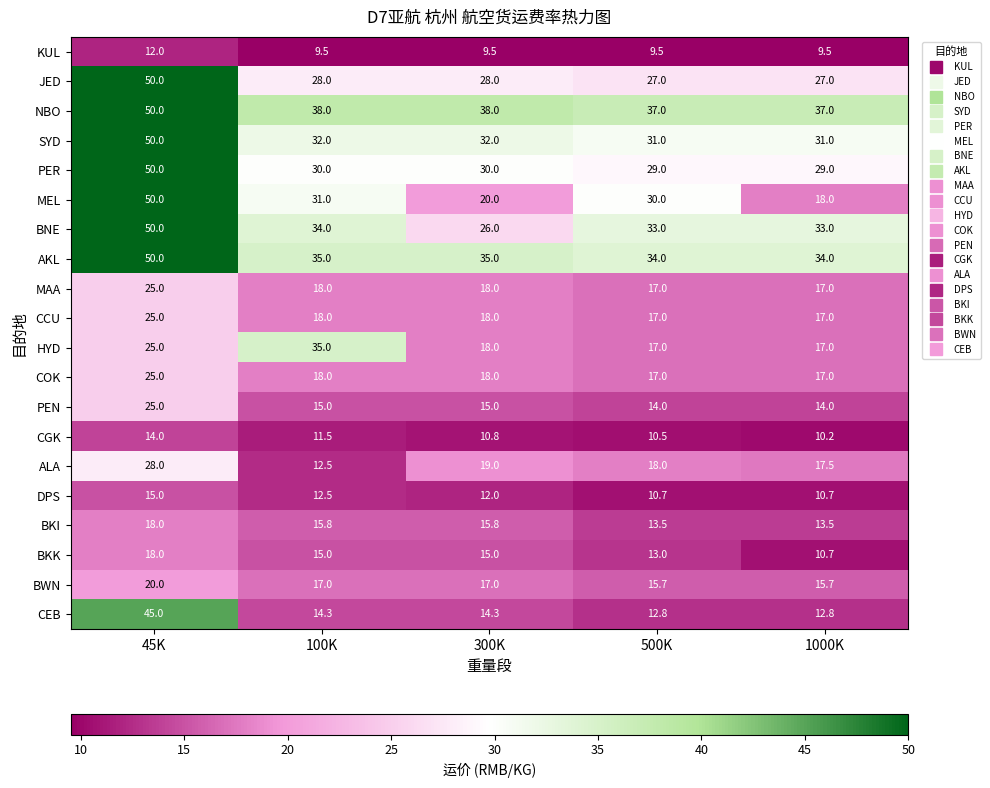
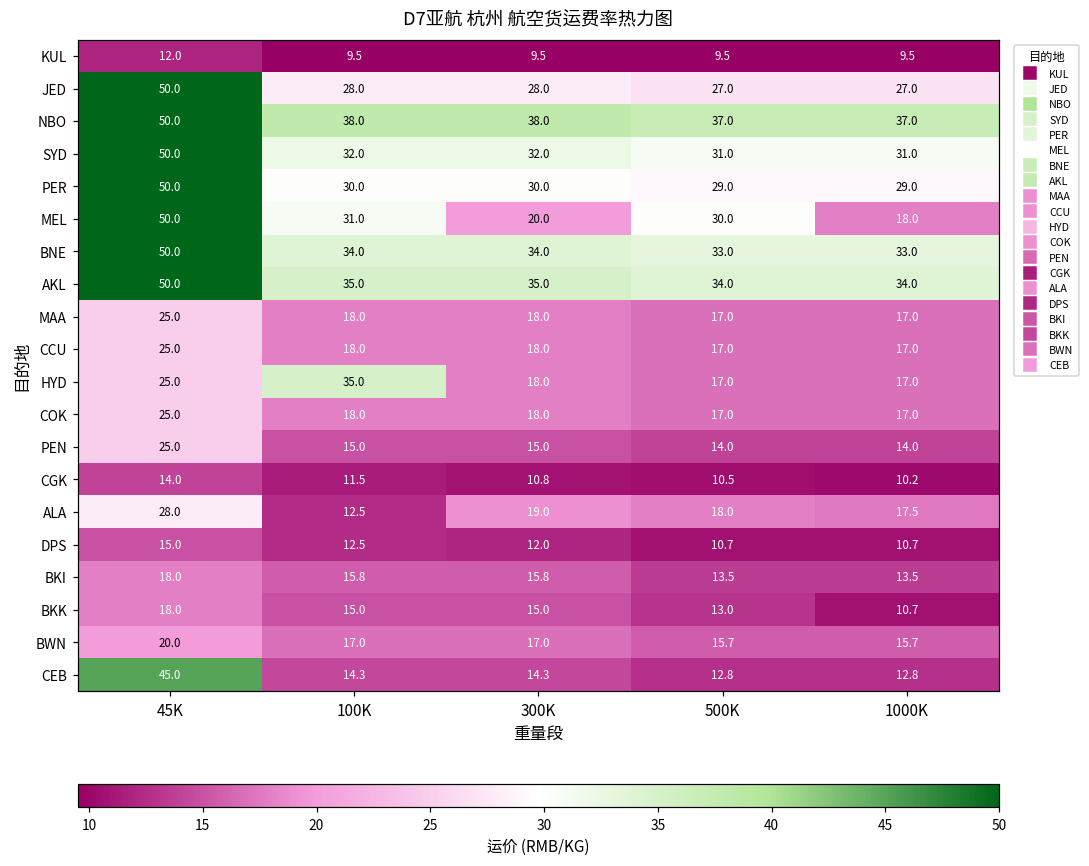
  {
    "KUL": {
      "45K": 12.0,
      "100K": 9.5,
      "300K": 9.5,
      "500K": 9.5,
      "1000K": 9.5
    },
    "JED": {
      "45K": 50.0,
      "100K": 28.0,
      "300K": 28.0,
      "500K": 27.0,
      "1000K": 27.0
    },
    "NBO": {
      "45K": 50.0,
      "100K": 38.0,
      "300K": 38.0,
      "500K": 37.0,
      "1000K": 37.0
    },
    "SYD": {
      "45K": 50.0,
      "100K": 32.0,
      "300K": 32.0,
      "500K": 31.0,
      "1000K": 31.0
    },
    "PER": {
      "45K": 50.0,
      "100K": 30.0,
      "300K": 30.0,
      "500K": 29.0,
      "1000K": 29.0
    },
    "MEL": {
      "45K": 50.0,
      "100K": 31.0,
      "300K": 20.0,
      "500K": 30.0,
      "1000K": 18.0
    },
    "BNE": {
      "45K": 50.0,
      "100K": 34.0,
-     "300K": 26.0,
+     "300K": 34.0,
      "500K": 33.0,
      "1000K": 33.0
    },
    "AKL": {
      "45K": 50.0,
      "100K": 35.0,
      "300K": 35.0,
      "500K": 34.0,
      "1000K": 34.0
    },
    "MAA": {
      "45K": 25.0,
      "100K": 18.0,
      "300K": 18.0,
      "500K": 17.0,
      "1000K": 17.0
    },
    "CCU": {
      "45K": 25.0,
      "100K": 18.0,
      "300K": 18.0,
      "500K": 17.0,
      "1000K": 17.0
    },
    "HYD": {
      "45K": 25.0,
      "100K": 35.0,
      "300K": 18.0,
      "500K": 17.0,
      "1000K": 17.0
    },
    "COK": {
      "45K": 25.0,
      "100K": 18.0,
      "300K": 18.0,
      "500K": 17.0,
      "1000K": 17.0
    },
    "PEN": {
      "45K": 25.0,
      "100K": 15.0,
      "300K": 15.0,
      "500K": 14.0,
      "1000K": 14.0
    },
    "CGK": {
      "45K": 14.0,
      "100K": 11.5,
      "300K": 10.8,
      "500K": 10.5,
      "1000K": 10.2
    },
    "ALA": {
      "45K": 28.0,
      "100K": 12.5,
      "300K": 19.0,
      "500K": 18.0,
      "1000K": 17.5
    },
    "DPS": {
      "45K": 15.0,
      "100K": 12.5,
      "300K": 12.0,
      "500K": 10.7,
      "1000K": 10.7
    },
    "BKI": {
      "45K": 18.0,
      "100K": 15.8,
      "300K": 15.8,
      "500K": 13.5,
      "1000K": 13.5
    },
    "BKK": {
      "45K": 18.0,
      "100K": 15.0,
      "300K": 15.0,
      "500K": 13.0,
      "1000K": 10.7
    },
    "BWN": {
      "45K": 20.0,
      "100K": 17.0,
      "300K": 17.0,
      "500K": 15.7,
      "1000K": 15.7
    },
    "CEB": {
      "45K": 45.0,
      "100K": 14.3,
      "300K": 14.3,
      "500K": 12.8,
      "1000K": 12.8
    }
  }
